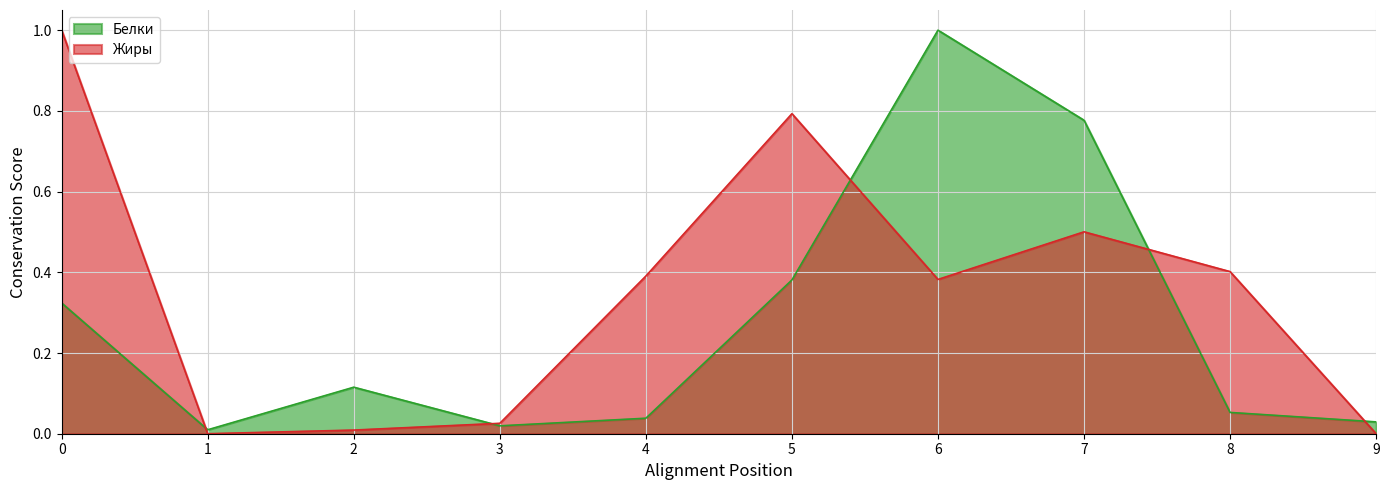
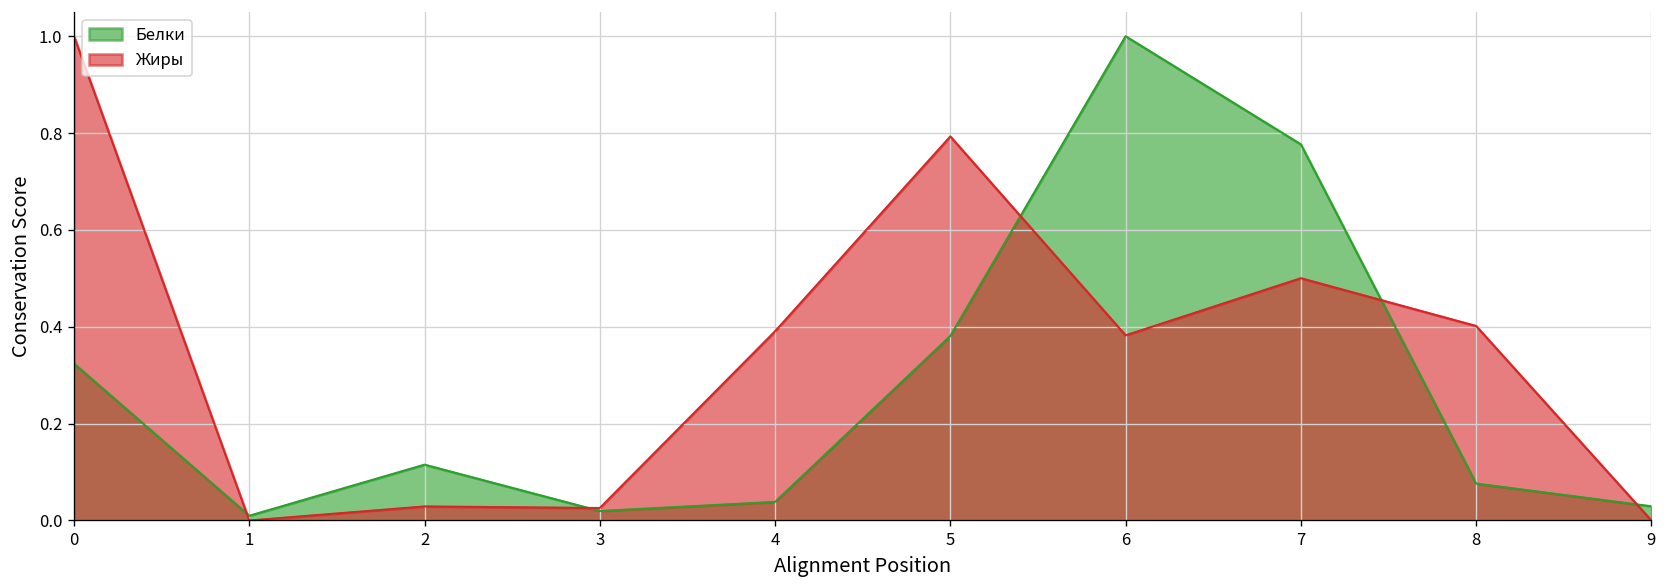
  {
    "Белки": {
      "0": 0.32,
      "1": 0.01,
      "2": 0.12,
      "4": 0.04,
      "5": 0.38,
      "6": 1.00,
      "7": 0.78,
-     "8": 0.05,
+     "8": 0.08,
      "9": 0.03
    },
    "Жиры": {
      "0": 1.00,
      "1": 0.00,
-     "2": 0.01,
+     "2": 0.03,
      "4": 0.39,
      "5": 0.79,
      "6": 0.38,
      "7": 0.50,
      "8": 0.40,
      "9": 0.00
    }
  }
